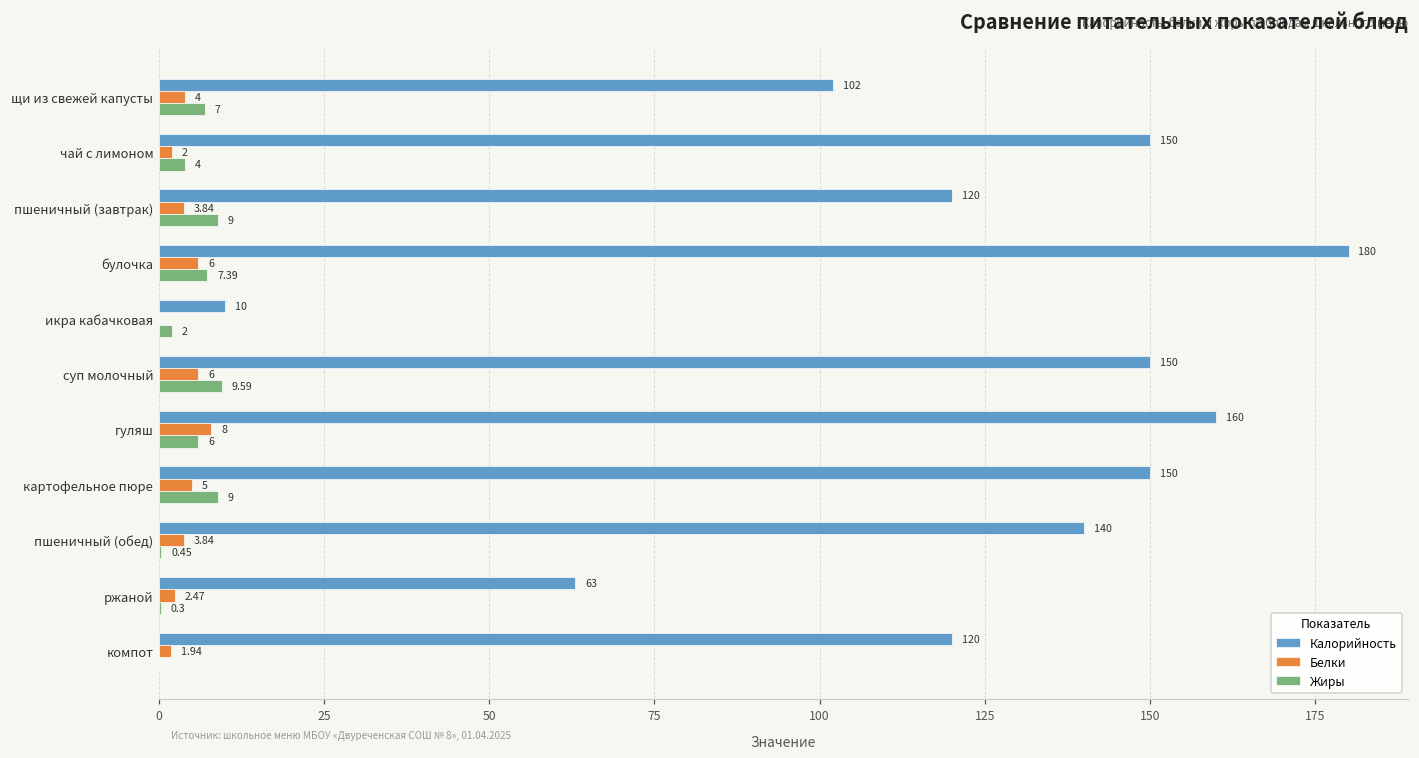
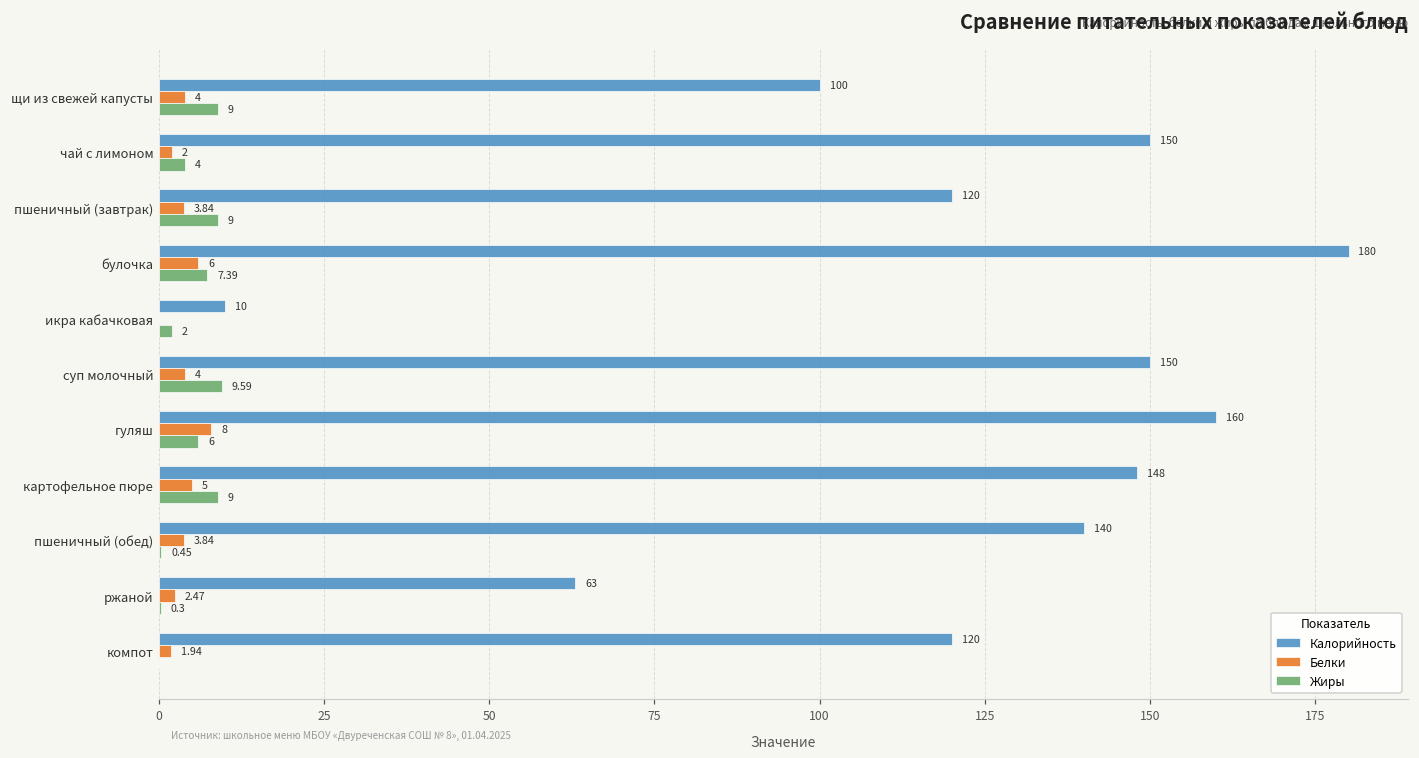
  {
    "Калорийность": {
-     "щи из свежей капусты": 102,
+     "щи из свежей капусты": 100,
      "чай с лимоном": 150,
      "пшеничный (завтрак)": 120,
      "булочка": 180,
      "икра кабачковая": 10,
      "суп молочный": 150,
      "гуляш": 160,
-     "картофельное пюре": 150,
+     "картофельное пюре": 148,
      "пшеничный (обед)": 140,
      "ржаной": 63,
      "компот": 120
    },
    "Белки": {
      "щи из свежей капусты": 4,
      "чай с лимоном": 2,
      "пшеничный (завтрак)": 3.84,
      "булочка": 6,
-     "суп молочный": 6,
+     "суп молочный": 4,
      "гуляш": 8,
      "картофельное пюре": 5,
      "пшеничный (обед)": 3.84,
      "ржаной": 2.47,
      "компот": 1.94
    },
    "Жиры": {
-     "щи из свежей капусты": 7,
+     "щи из свежей капусты": 9,
      "чай с лимоном": 4,
      "пшеничный (завтрак)": 9,
      "булочка": 7.39,
      "икра кабачковая": 2,
      "суп молочный": 9.59,
      "гуляш": 6,
      "картофельное пюре": 9,
      "пшеничный (обед)": 0.45,
      "ржаной": 0.3
    }
  }
